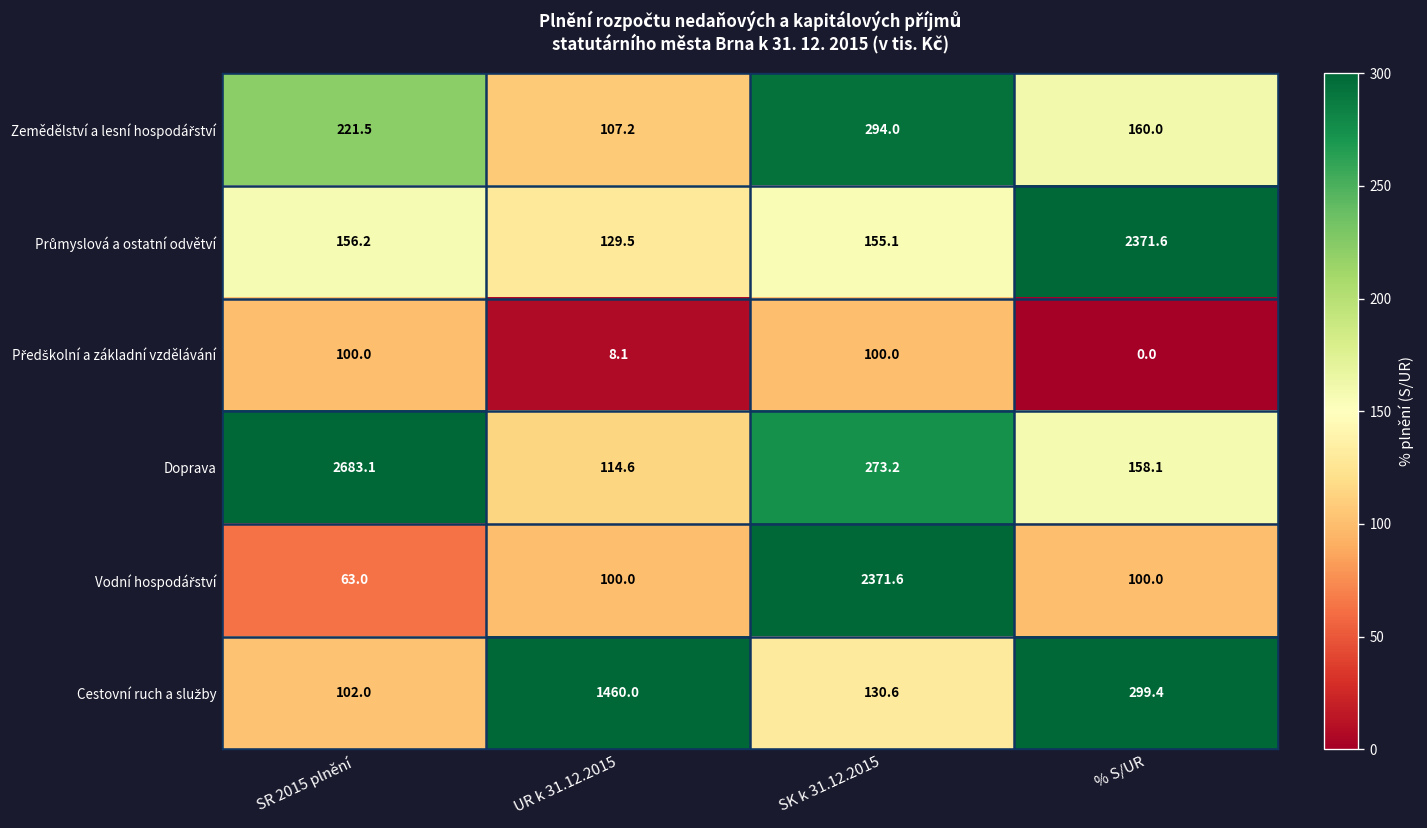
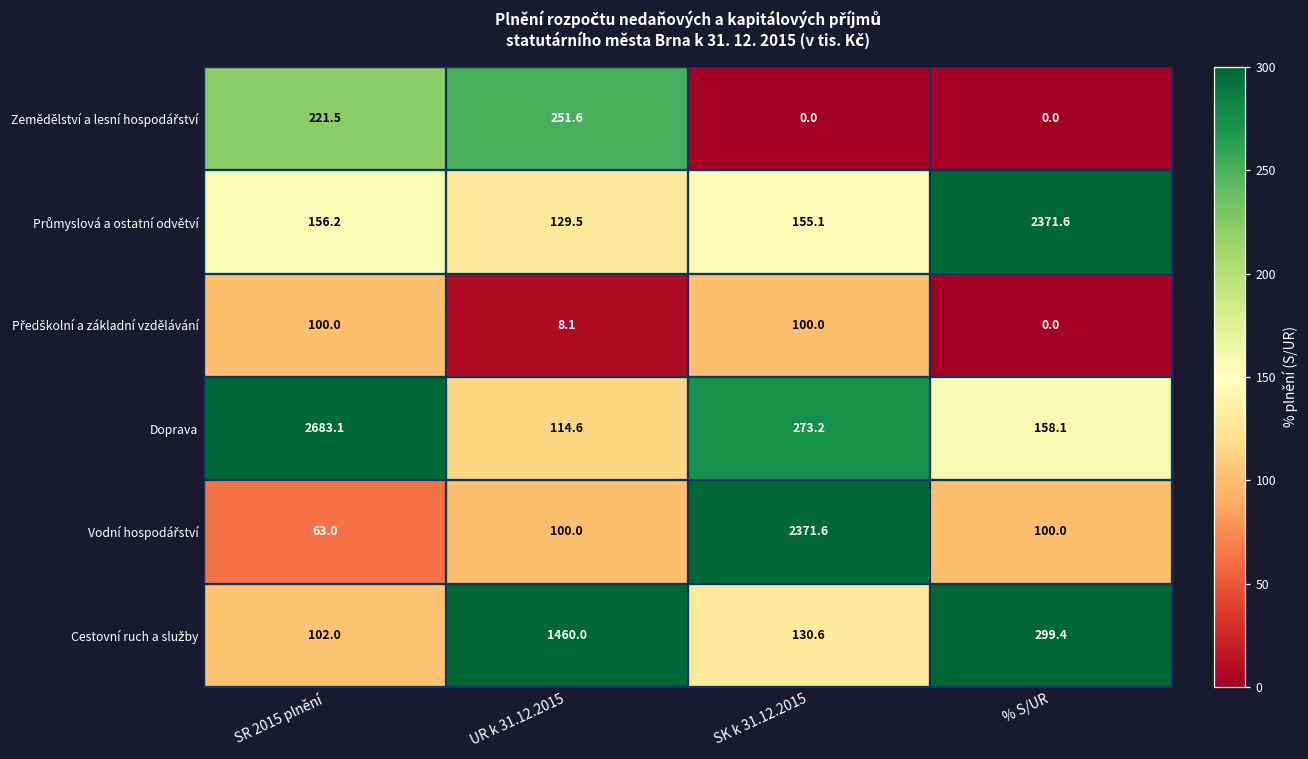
  {
    "Zemědělství a lesní hospodářství": {
      "SR 2015 plnění": 221.5,
-     "UR k 31.12.2015": 107.2,
-     "SK k 31.12.2015": 294.0,
-     "% S/UR": 160.0
+     "UR k 31.12.2015": 251.6,
+     "SK k 31.12.2015": 0.0,
+     "% S/UR": 0.0
    },
    "Průmyslová a ostatní odvětví": {
      "SR 2015 plnění": 156.2,
      "UR k 31.12.2015": 129.5,
      "SK k 31.12.2015": 155.1,
      "% S/UR": 2371.6
    },
    "Předškolní a základní vzdělávání": {
      "SR 2015 plnění": 100.0,
      "UR k 31.12.2015": 8.1,
      "SK k 31.12.2015": 100.0,
      "% S/UR": 0.0
    },
    "Doprava": {
      "SR 2015 plnění": 2683.1,
      "UR k 31.12.2015": 114.6,
      "SK k 31.12.2015": 273.2,
      "% S/UR": 158.1
    },
    "Vodní hospodářství": {
      "SR 2015 plnění": 63.0,
      "UR k 31.12.2015": 100.0,
      "SK k 31.12.2015": 2371.6,
      "% S/UR": 100.0
    },
    "Cestovní ruch a služby": {
      "SR 2015 plnění": 102.0,
      "UR k 31.12.2015": 1460.0,
      "SK k 31.12.2015": 130.6,
      "% S/UR": 299.4
    }
  }
